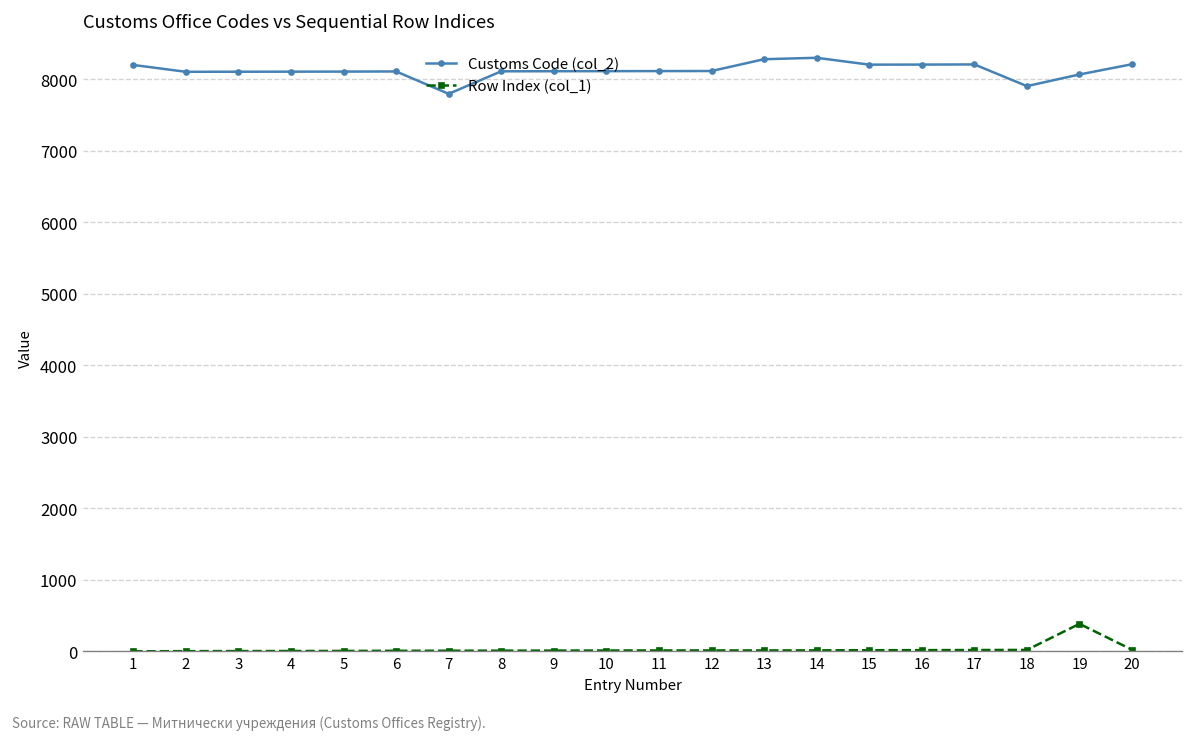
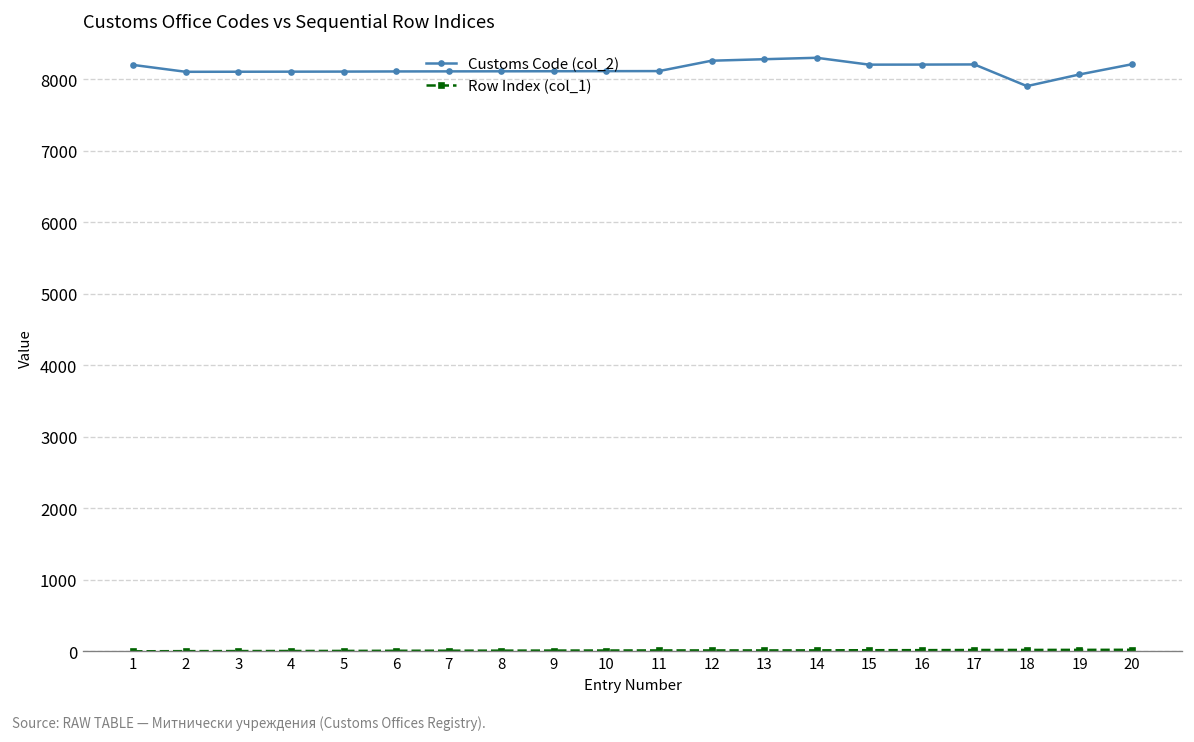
  {
    "Customs Code (col_2)": {
      "1": 8200,
      "2": 8100,
      "3": 8100,
      "4": 8100,
      "5": 8100,
      "6": 8100,
-     "7": 7800,
+     "7": 8100,
      "8": 8100,
      "9": 8100,
      "10": 8100,
      "11": 8100,
-     "12": 8100,
+     "12": 8300,
      "13": 8300,
      "14": 8300,
      "15": 8200,
      "16": 8200,
      "17": 8200,
      "18": 7900,
      "19": 8100,
      "20": 8200
    },
    "Row Index (col_1)": {
      "1": 0,
      "2": 0,
      "3": 0,
      "4": 0,
      "5": 0,
      "6": 0,
      "7": 0,
      "8": 0,
      "9": 0,
      "10": 0,
      "11": 0,
      "12": 0,
      "13": 0,
      "14": 0,
      "15": 0,
      "16": 0,
      "17": 0,
      "18": 0,
-     "19": 400,
+     "19": 0,
      "20": 0
    }
  }
